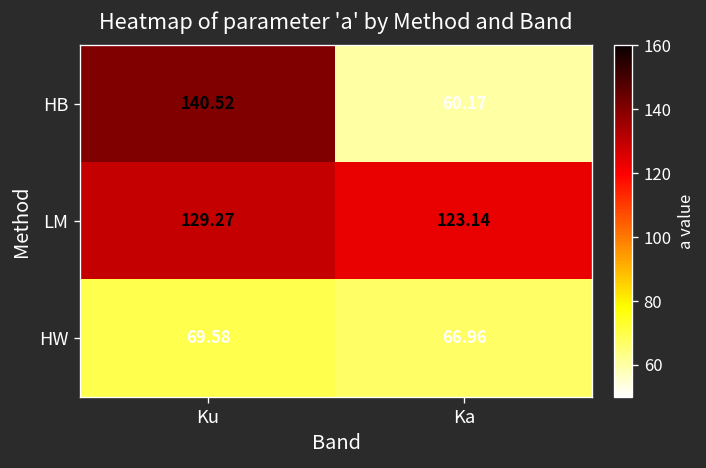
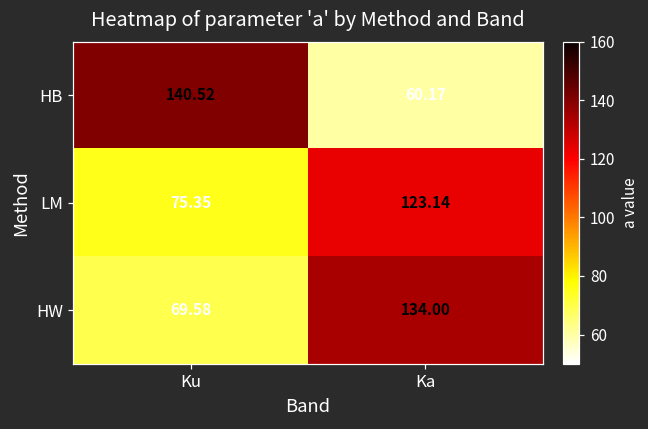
  {
    "LM": {
-     "Ku": 129.27
+     "Ku": 75.35
    },
    "HW": {
-     "Ka": 66.96
+     "Ka": 134.00
    }
  }
